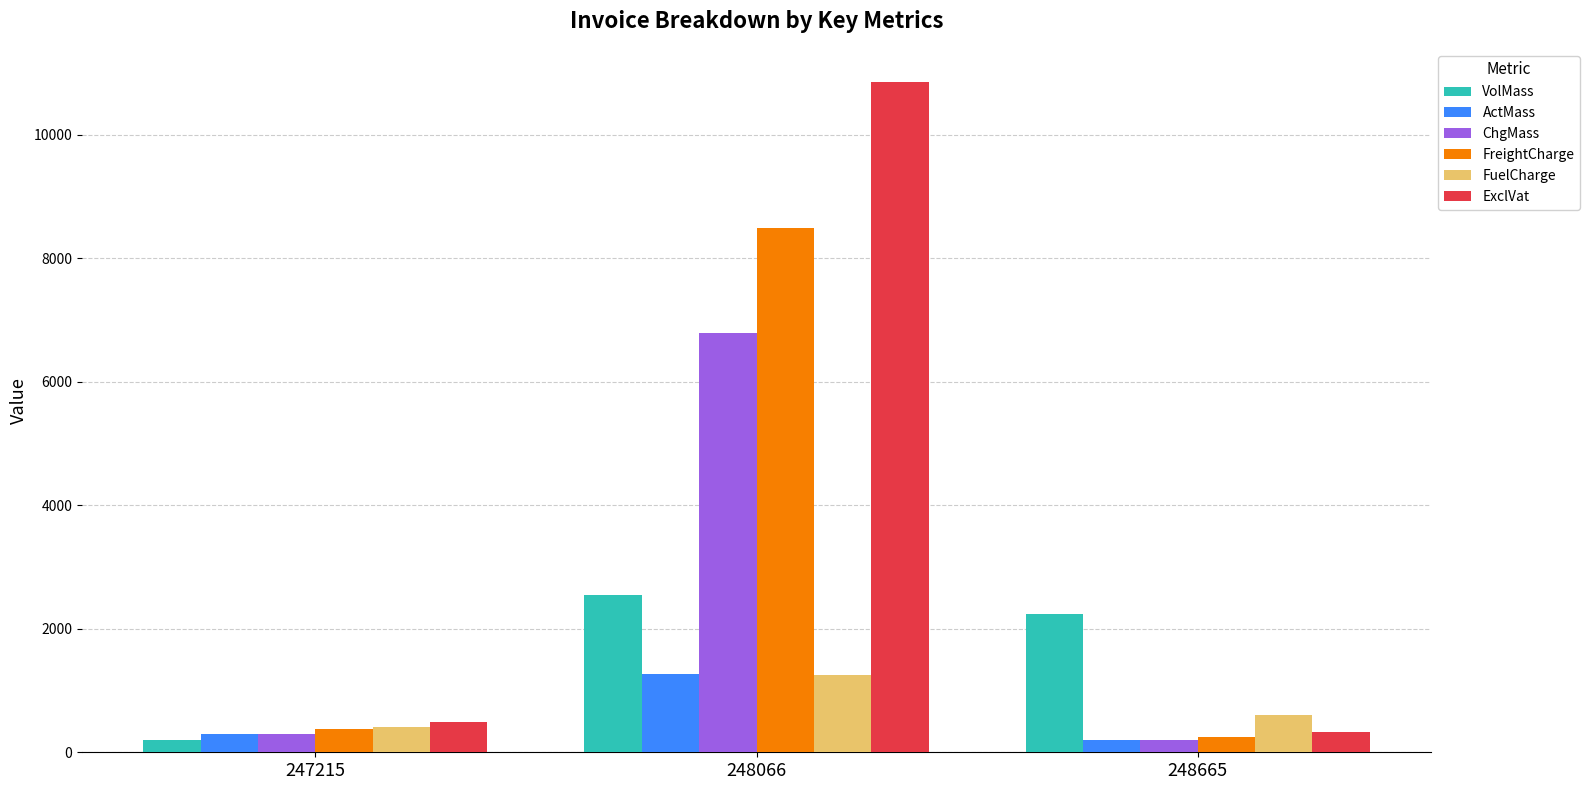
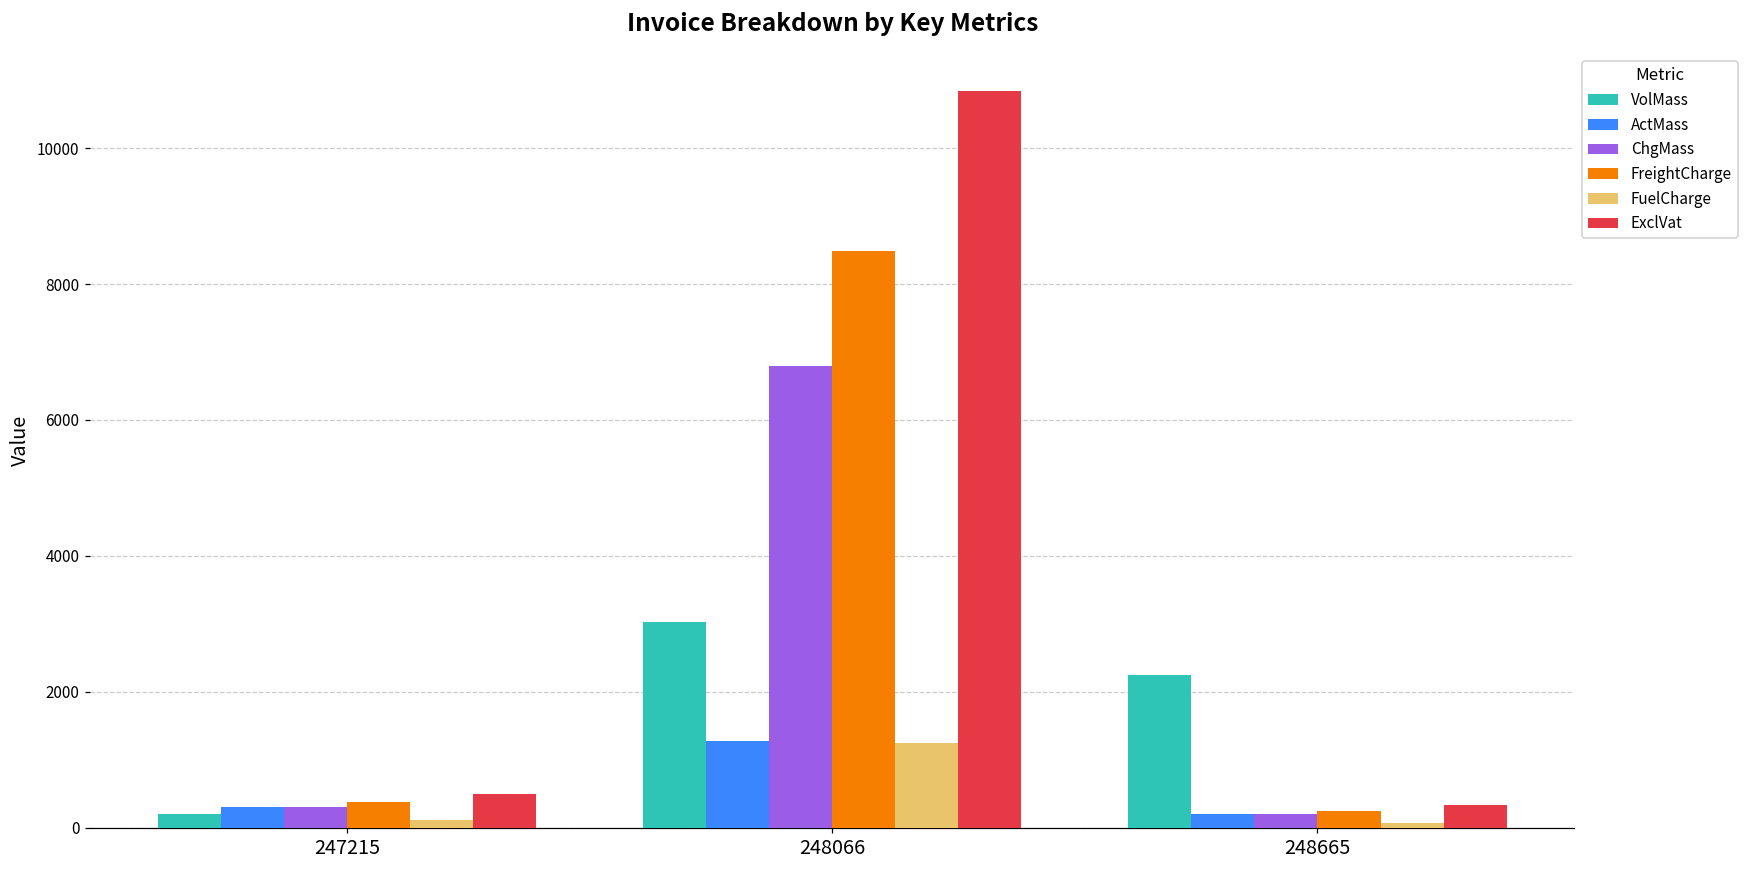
  {
    "VolMass": {
      "247215": 200,
-     "248066": 2600,
+     "248066": 3000,
      "248665": 2200
    },
    "ActMass": {
      "247215": 300,
      "248066": 1300,
      "248665": 200
    },
    "ChgMass": {
      "247215": 300,
      "248066": 6800,
      "248665": 200
    },
    "FreightCharge": {
      "247215": 400,
      "248066": 8500,
      "248665": 300
    },
    "FuelCharge": {
-     "247215": 400,
+     "247215": 100,
      "248066": 1200,
-     "248665": 600
+     "248665": 100
    },
    "ExclVat": {
      "247215": 500,
      "248066": 10800,
      "248665": 300
    }
  }
